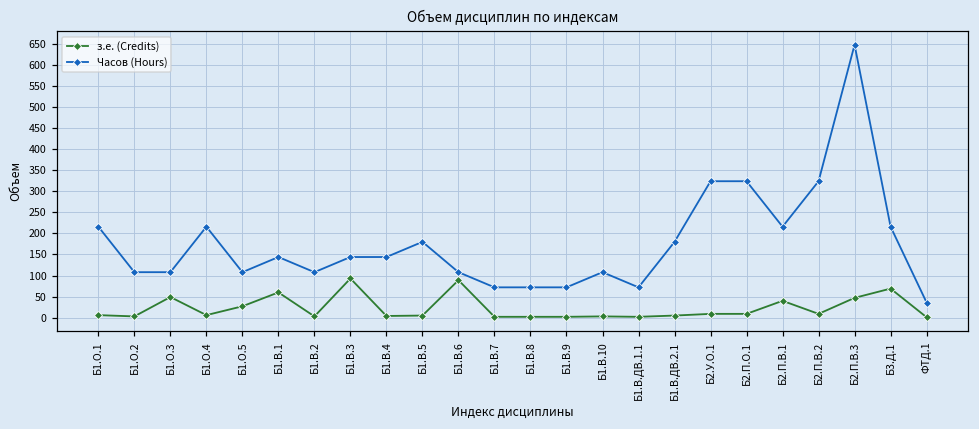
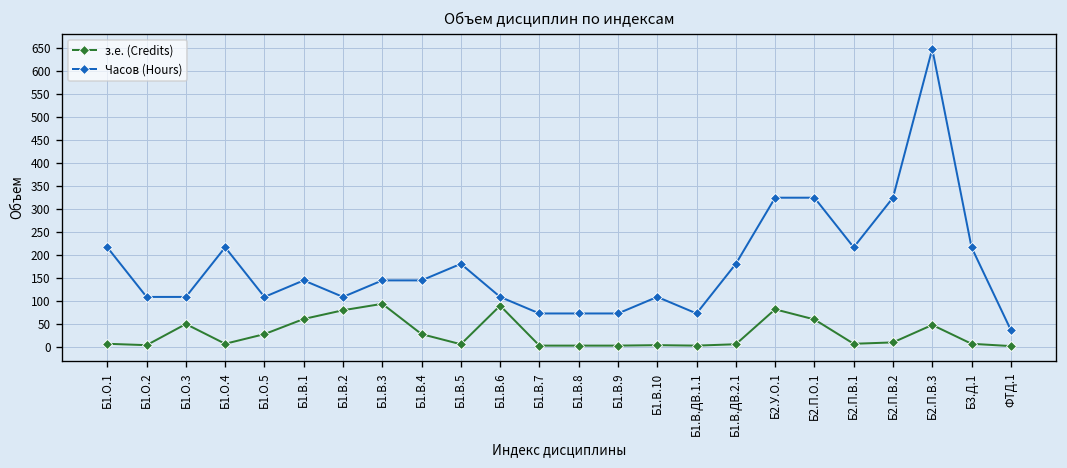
  {
    "з.е. (Credits)": {
      "Б1.О.1": 10,
      "Б1.О.2": 0,
      "Б1.О.3": 50,
      "Б1.О.4": 10,
      "Б1.О.5": 30,
      "Б1.В.1": 60,
-     "Б1.В.2": 0,
+     "Б1.В.2": 80,
      "Б1.В.3": 90,
-     "Б1.В.4": 0,
+     "Б1.В.4": 30,
      "Б1.В.5": 10,
      "Б1.В.6": 90,
      "Б1.В.7": 0,
      "Б1.В.8": 0,
      "Б1.В.9": 0,
      "Б1.В.10": 0,
      "Б1.В.ДВ.1.1": 0,
      "Б1.В.ДВ.2.1": 10,
-     "Б2.У.О.1": 10,
-     "Б2.П.О.1": 10,
-     "Б2.П.В.1": 40,
+     "Б2.У.О.1": 80,
+     "Б2.П.О.1": 60,
+     "Б2.П.В.1": 10,
      "Б2.П.В.2": 10,
      "Б2.П.В.3": 50,
-     "Б3.Д.1": 70,
+     "Б3.Д.1": 10,
      "ФТД.1": 0
    },
    "Часов (Hours)": {
      "Б1.О.1": 220,
      "Б1.О.2": 110,
      "Б1.О.3": 110,
      "Б1.О.4": 220,
      "Б1.О.5": 110,
      "Б1.В.1": 140,
      "Б1.В.2": 110,
      "Б1.В.3": 140,
      "Б1.В.4": 140,
      "Б1.В.5": 180,
      "Б1.В.6": 110,
      "Б1.В.7": 70,
      "Б1.В.8": 70,
      "Б1.В.9": 70,
      "Б1.В.10": 110,
      "Б1.В.ДВ.1.1": 70,
      "Б1.В.ДВ.2.1": 180,
      "Б2.У.О.1": 320,
      "Б2.П.О.1": 320,
      "Б2.П.В.1": 220,
      "Б2.П.В.2": 320,
      "Б2.П.В.3": 650,
      "Б3.Д.1": 220,
      "ФТД.1": 40
    }
  }
